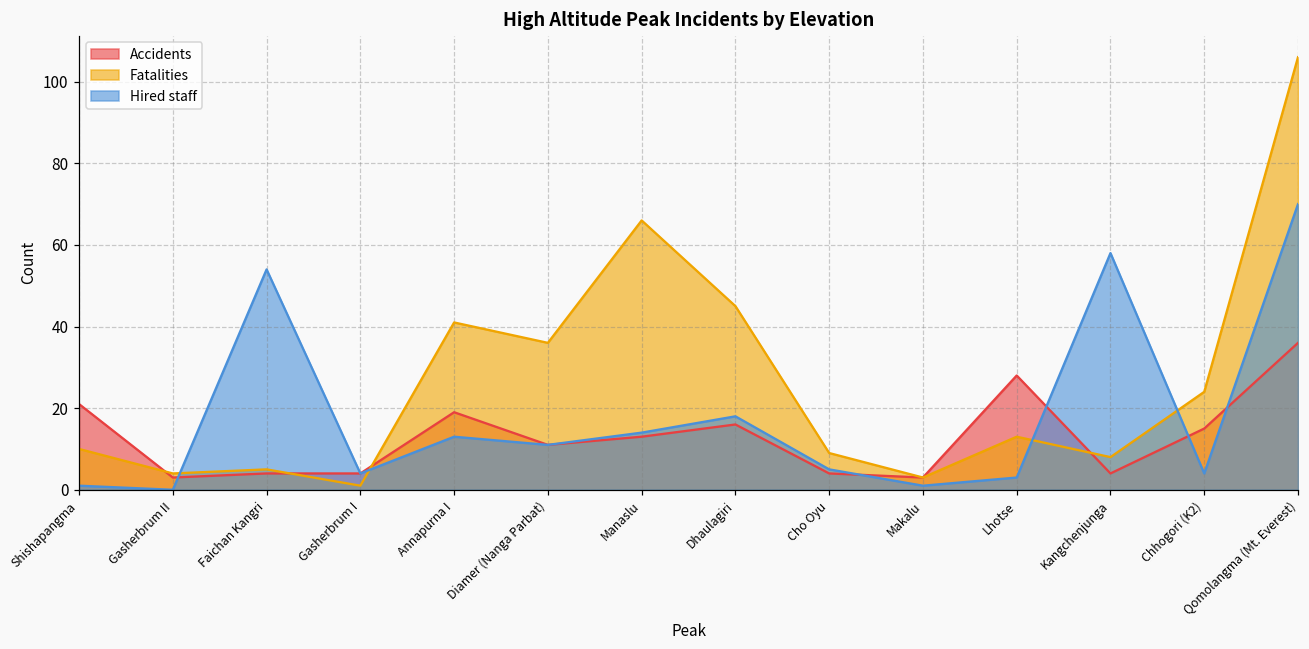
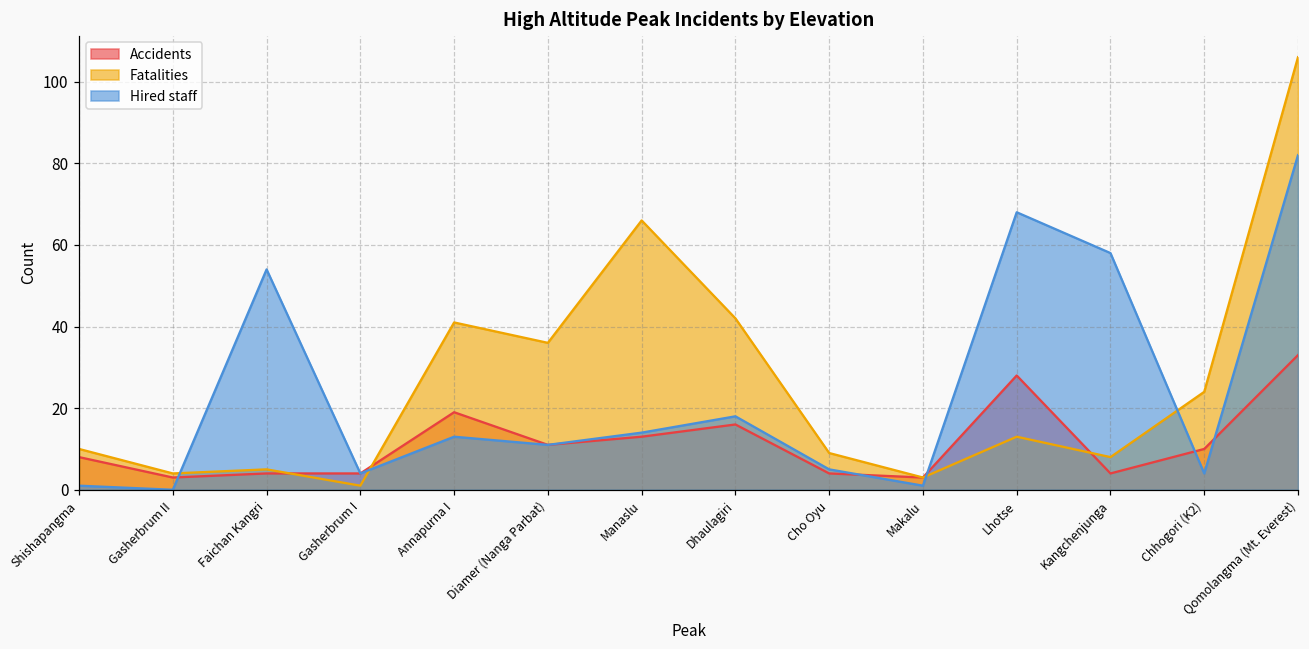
  {
    "Accidents": {
-     "Shishapangma": 21,
+     "Shishapangma": 8,
      "Gasherbrum II": 3,
      "Faichan Kangri": 4,
      "Annapurna I": 19,
      "Manaslu": 13,
      "Dhaulagiri": 16,
      "Cho Oyu": 4,
      "Lhotse": 28,
      "Kangchenjunga": 4,
-     "Chhogori (K2)": 15,
-     "Qomolangma (Mt. Everest)": 36
+     "Chhogori (K2)": 10,
+     "Qomolangma (Mt. Everest)": 33
    },
    "Fatalities": {
      "Shishapangma": 10,
      "Gasherbrum II": 4,
      "Faichan Kangri": 5,
      "Gasherbrum I": 1,
      "Annapurna I": 41,
      "Diamer (Nanga Parbat)": 36,
      "Manaslu": 66,
-     "Dhaulagiri": 45,
+     "Dhaulagiri": 42,
      "Cho Oyu": 9,
      "Lhotse": 13,
      "Kangchenjunga": 8,
      "Chhogori (K2)": 24,
      "Qomolangma (Mt. Everest)": 106
    },
    "Hired staff": {
      "Shishapangma": 1,
      "Gasherbrum II": 0,
      "Faichan Kangri": 54,
      "Annapurna I": 13,
      "Manaslu": 14,
      "Dhaulagiri": 18,
      "Cho Oyu": 5,
      "Makalu": 1,
-     "Lhotse": 3,
+     "Lhotse": 68,
      "Kangchenjunga": 58,
      "Chhogori (K2)": 4,
-     "Qomolangma (Mt. Everest)": 70
+     "Qomolangma (Mt. Everest)": 82
    }
  }
